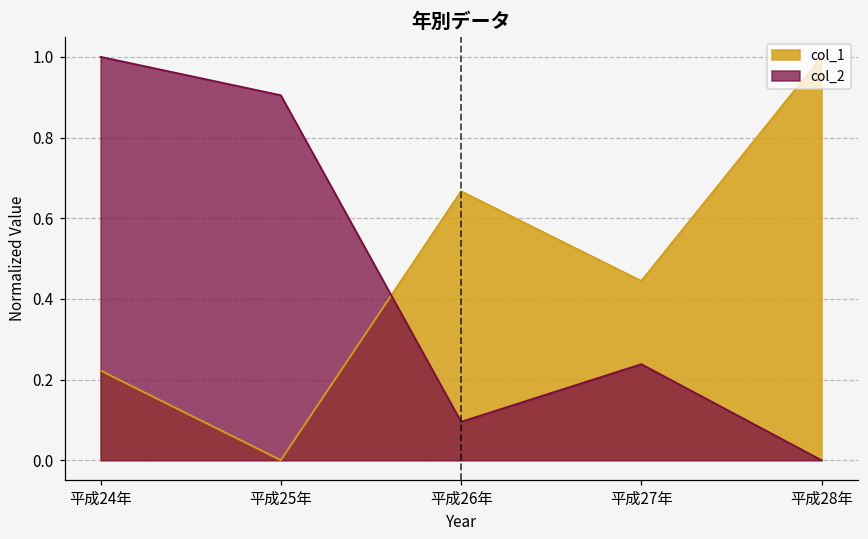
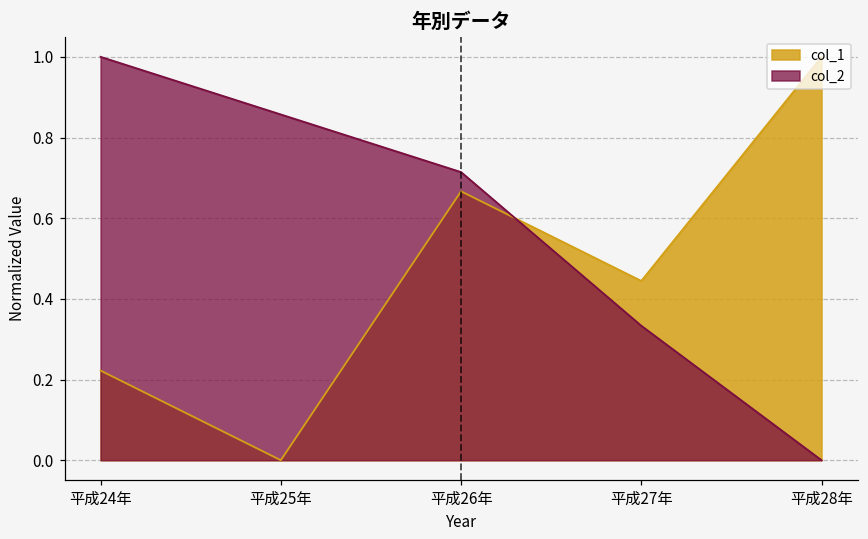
  {
    "col_1": {
      "平成24年": 0.22,
      "平成25年": 0.00,
      "平成26年": 0.67,
      "平成27年": 0.44
    },
    "col_2": {
      "平成24年": 1.00,
-     "平成25年": 0.90,
-     "平成26年": 0.10,
-     "平成27年": 0.24,
+     "平成25年": 0.86,
+     "平成26年": 0.71,
+     "平成27年": 0.33,
      "平成28年": 0.00
    }
  }
